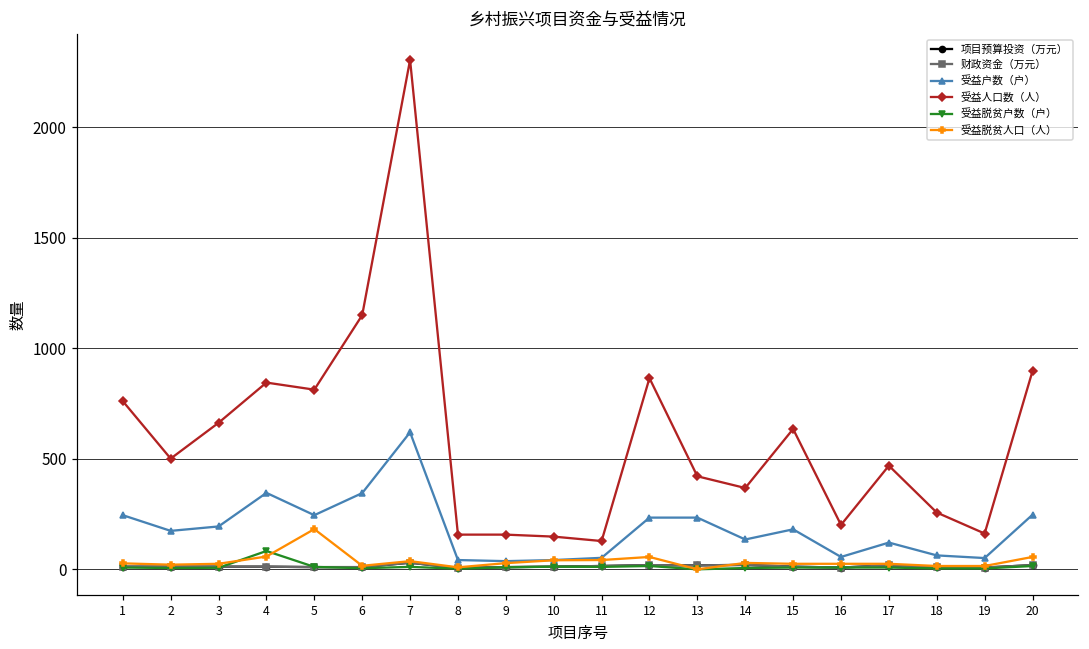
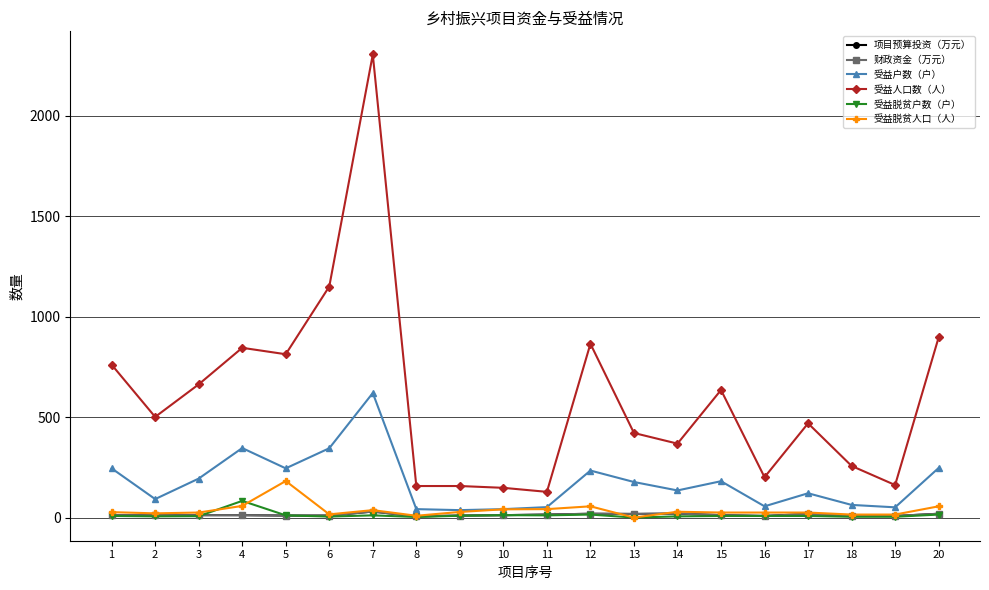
  {
    "财政资金（万元）": {
      "4": 10,
      "13": 20
    },
    "受益户数（户）": {
      "1": 250,
-     "2": 170,
+     "2": 90,
      "3": 190,
      "4": 350,
      "5": 250,
      "6": 350,
      "7": 620,
      "8": 40,
      "12": 230,
-     "13": 230,
+     "13": 180,
      "14": 140,
      "15": 180,
      "16": 60,
      "17": 120,
      "18": 60,
      "19": 50,
      "20": 250
    },
    "受益人口数（人）": {
      "1": 760,
      "2": 500,
      "3": 660,
      "4": 850,
      "5": 810,
      "6": 1150,
      "7": 2310,
      "8": 160,
      "9": 160,
      "10": 150,
      "11": 130,
      "12": 870,
      "13": 420,
      "14": 370,
      "15": 640,
      "16": 200,
      "17": 470,
      "18": 260,
      "19": 160,
      "20": 900
    },
    "受益脱贫户数（户）": {
      "4": 80,
      "7": 10,
      "14": 10
    },
    "受益脱贫人口（人）": {
      "1": 30,
      "3": 30,
      "4": 60,
      "5": 180,
      "12": 60,
      "15": 30,
      "16": 30,
      "20": 60
    }
  }
